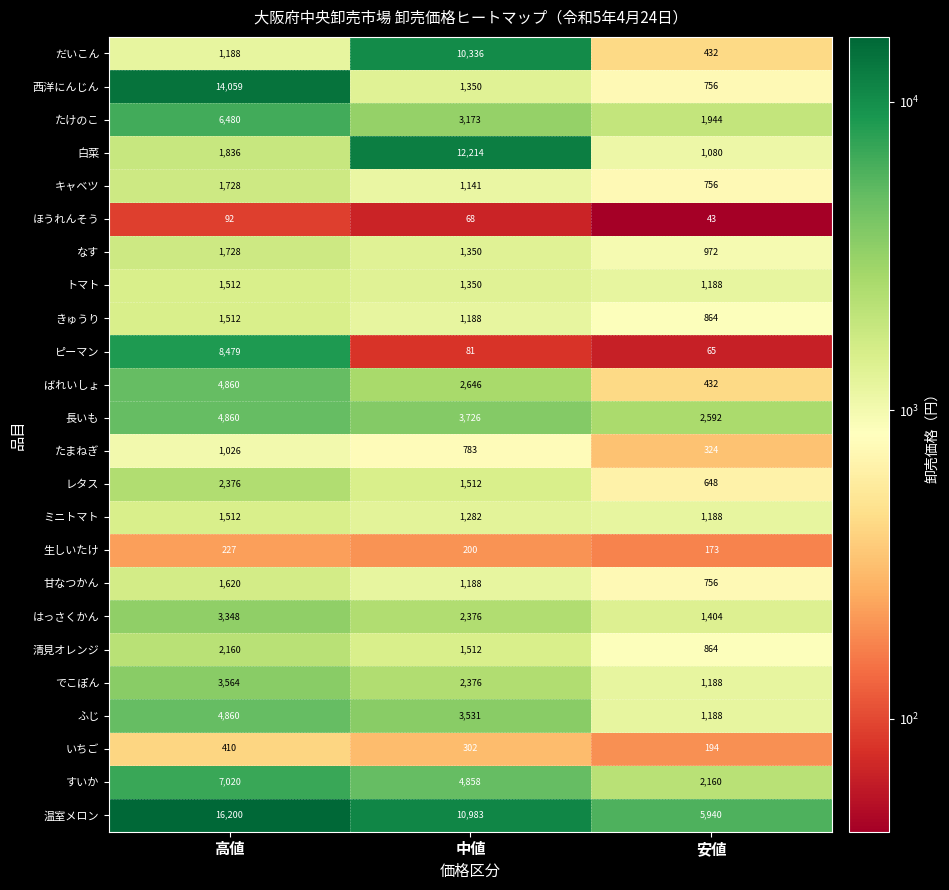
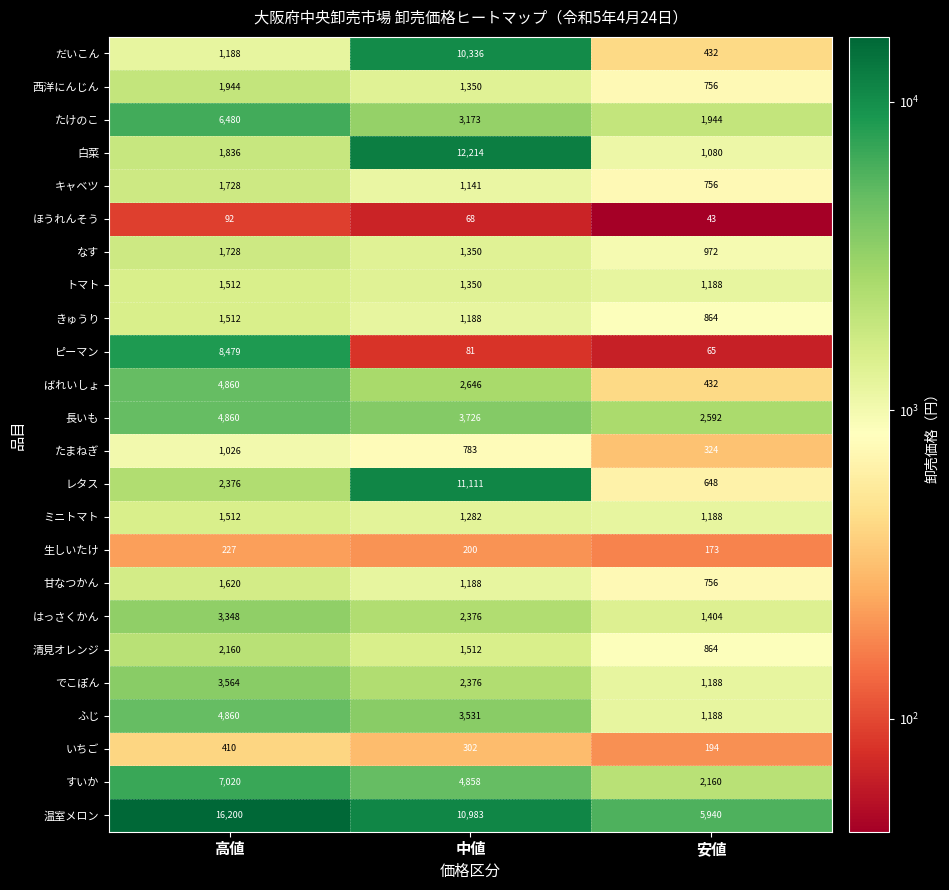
  {
    "だいこん": {
      "高値": "1,188",
      "中値": "10,336",
      "安値": "432"
    },
    "西洋にんじん": {
-     "高値": "14,059",
+     "高値": "1,944",
      "中値": "1,350",
      "安値": "756"
    },
    "たけのこ": {
      "高値": "6,480",
      "中値": "3,173",
      "安値": "1,944"
    },
    "白菜": {
      "高値": "1,836",
      "中値": "12,214",
      "安値": "1,080"
    },
    "キャベツ": {
      "高値": "1,728",
      "中値": "1,141",
      "安値": "756"
    },
    "ほうれんそう": {
      "高値": "92",
      "中値": "68",
      "安値": "43"
    },
    "なす": {
      "高値": "1,728",
      "中値": "1,350",
      "安値": "972"
    },
    "トマト": {
      "高値": "1,512",
      "中値": "1,350",
      "安値": "1,188"
    },
    "きゅうり": {
      "高値": "1,512",
      "中値": "1,188",
      "安値": "864"
    },
    "ピーマン": {
      "高値": "8,479",
      "中値": "81",
      "安値": "65"
    },
    "ばれいしょ": {
      "高値": "4,860",
      "中値": "2,646",
      "安値": "432"
    },
    "長いも": {
      "高値": "4,860",
      "中値": "3,726",
      "安値": "2,592"
    },
    "たまねぎ": {
      "高値": "1,026",
      "中値": "783",
      "安値": "324"
    },
    "レタス": {
      "高値": "2,376",
-     "中値": "1,512",
+     "中値": "11,111",
      "安値": "648"
    },
    "ミニトマト": {
      "高値": "1,512",
      "中値": "1,282",
      "安値": "1,188"
    },
    "生しいたけ": {
      "高値": "227",
      "中値": "200",
      "安値": "173"
    },
    "甘なつかん": {
      "高値": "1,620",
      "中値": "1,188",
      "安値": "756"
    },
    "はっさくかん": {
      "高値": "3,348",
      "中値": "2,376",
      "安値": "1,404"
    },
    "清見オレンジ": {
      "高値": "2,160",
      "中値": "1,512",
      "安値": "864"
    },
    "でこぽん": {
      "高値": "3,564",
      "中値": "2,376",
      "安値": "1,188"
    },
    "ふじ": {
      "高値": "4,860",
      "中値": "3,531",
      "安値": "1,188"
    },
    "いちご": {
      "高値": "410",
      "中値": "302",
      "安値": "194"
    },
    "すいか": {
      "高値": "7,020",
      "中値": "4,858",
      "安値": "2,160"
    },
    "温室メロン": {
      "高値": "16,200",
      "中値": "10,983",
      "安値": "5,940"
    }
  }
